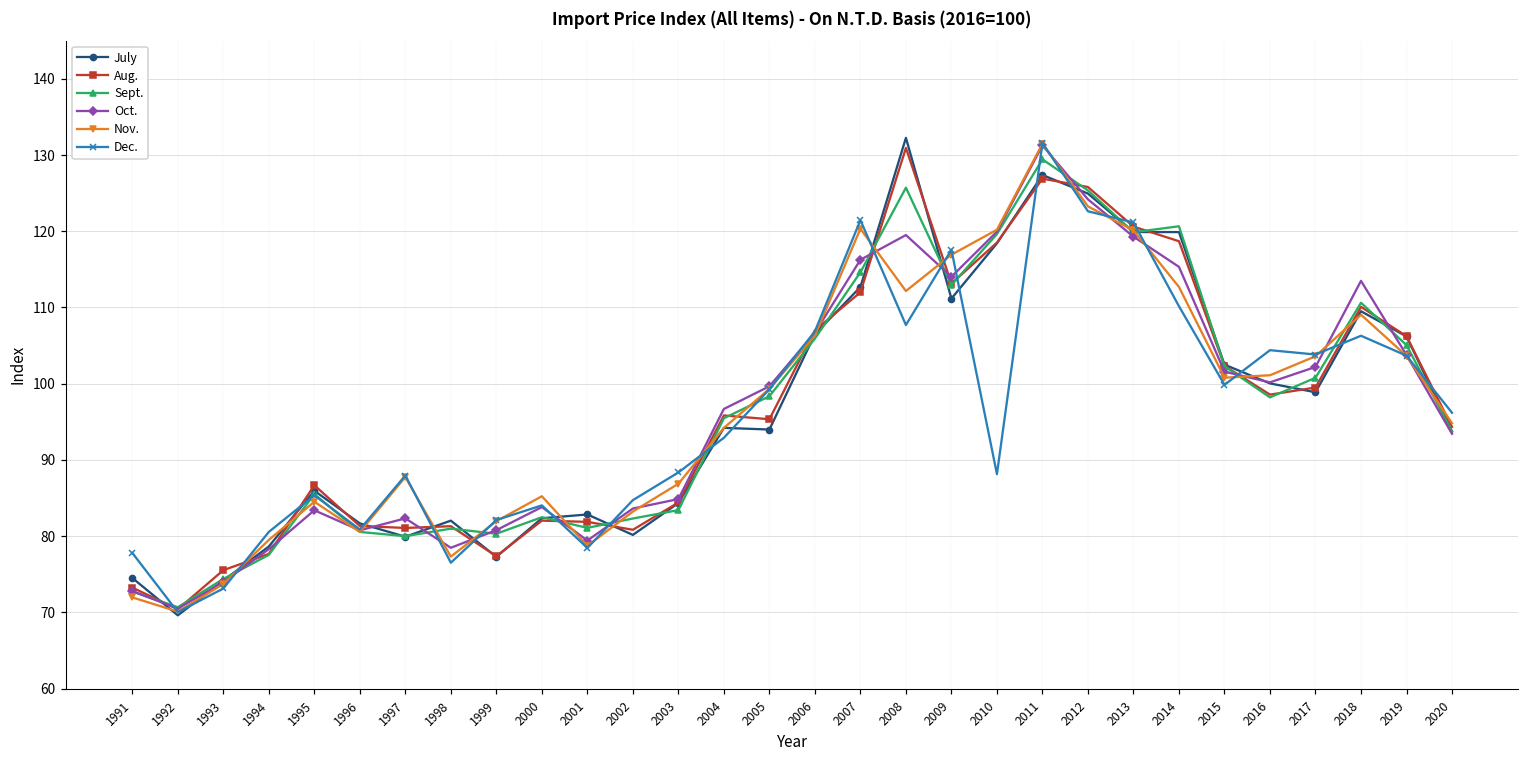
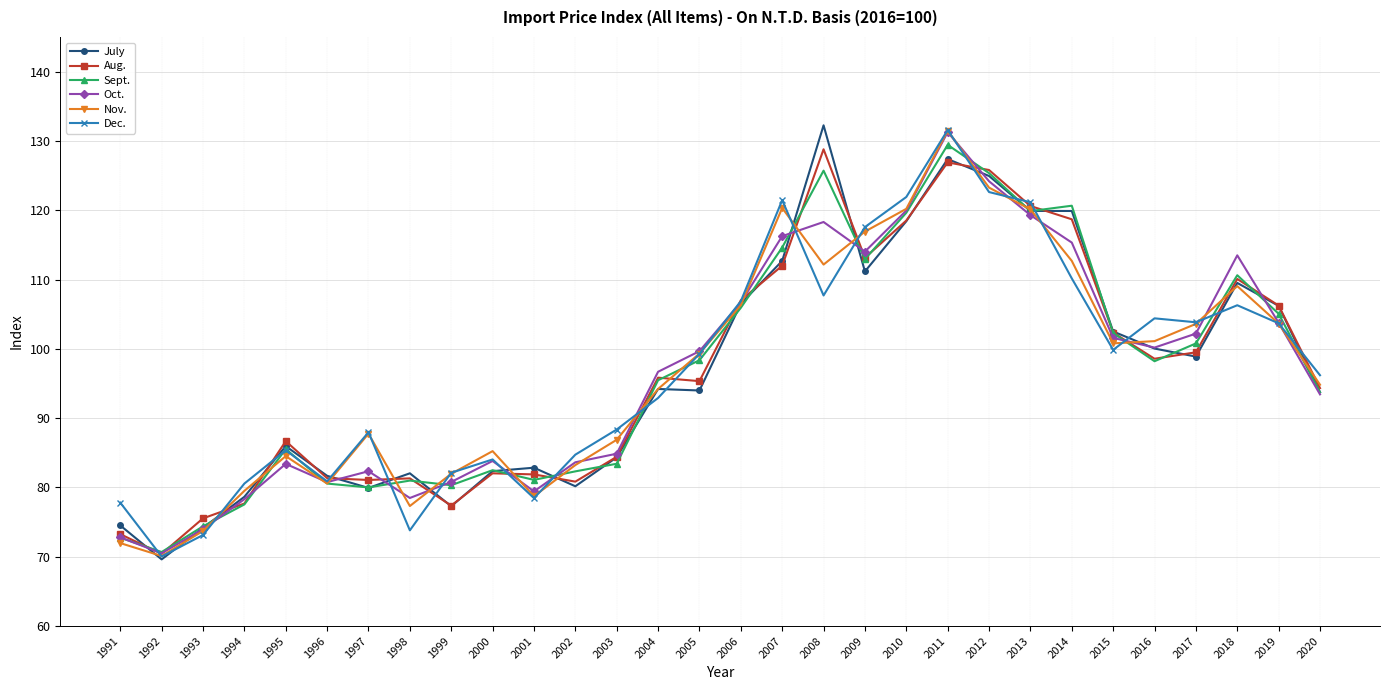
  {
    "July": {
      "1991": 75,
      "1992": 70,
      "1995": 86,
      "1998": 82,
      "2001": 83,
      "2002": 80,
      "2005": 94,
      "2007": 113,
      "2008": 132,
      "2009": 111,
      "2011": 127,
      "2012": 125,
      "2014": 120,
      "2017": 99,
      "2018": 110
    },
    "Aug.": {
      "1991": 73,
      "1993": 76,
      "1995": 87,
      "1997": 81,
      "2001": 82,
      "2002": 81,
      "2005": 95,
      "2007": 112,
-     "2008": 131,
+     "2008": 129,
      "2011": 127,
      "2012": 126,
      "2013": 121,
      "2014": 119,
      "2017": 100,
      "2018": 110,
      "2020": 94
    },
    "Sept.": {
      "1999": 80,
      "2001": 81,
      "2002": 82,
      "2003": 83,
      "2005": 98,
      "2006": 106,
      "2007": 115,
      "2008": 126,
      "2011": 129,
      "2012": 125,
      "2014": 121,
      "2017": 101,
      "2018": 111,
      "2019": 105
    },
    "Oct.": {
      "1995": 83,
      "1997": 82,
      "1998": 78,
      "1999": 81,
      "2001": 79,
      "2002": 84,
      "2003": 85,
      "2004": 97,
      "2007": 116,
-     "2008": 120,
+     "2008": 118,
      "2009": 114,
      "2012": 124,
      "2013": 119,
      "2014": 115,
      "2015": 102,
      "2017": 102,
      "2018": 113
    },
    "Nov.": {
      "1991": 72,
      "1994": 80,
      "1995": 85,
      "1998": 77,
      "2000": 85,
      "2002": 83,
      "2003": 87,
      "2007": 120,
      "2008": 112,
      "2009": 117,
      "2012": 123,
      "2014": 113,
      "2015": 101,
      "2016": 101,
      "2018": 109,
      "2020": 95
    },
    "Dec.": {
      "1991": 78,
      "1993": 73,
      "1994": 81,
-     "1998": 77,
+     "1998": 74,
      "2002": 85,
      "2003": 88,
      "2004": 93,
      "2007": 121,
      "2008": 108,
      "2009": 118,
-     "2010": 88,
+     "2010": 122,
      "2012": 123,
      "2013": 121,
      "2014": 110,
      "2015": 100,
      "2016": 104,
      "2018": 106,
      "2020": 96
    }
  }
